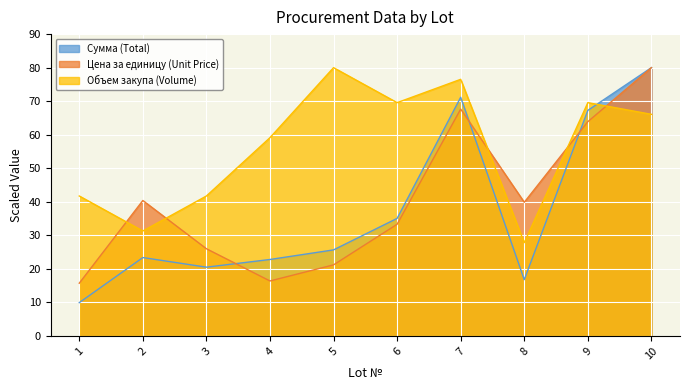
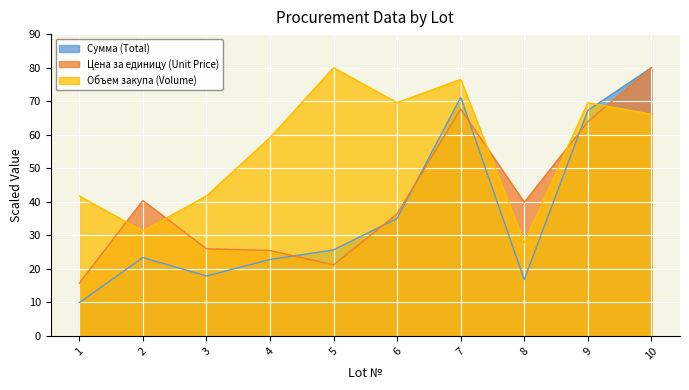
  {
    "Сумма (Total)": {
      "1": 10,
      "2": 23,
-     "3": 21,
+     "3": 18,
      "4": 23,
      "5": 26,
      "6": 35,
      "7": 71,
      "8": 17,
      "9": 67
    },
    "Цена за единицу (Unit Price)": {
      "1": 16,
      "2": 40,
      "3": 26,
-     "4": 16,
+     "4": 25,
      "5": 21,
-     "6": 33,
+     "6": 36,
      "7": 68,
      "8": 40,
      "9": 64
    },
    "Объем закупа (Volume)": {
      "1": 42,
      "2": 31,
      "3": 42,
      "4": 59,
      "5": 80,
      "6": 70,
      "7": 77,
      "8": 28,
      "9": 70,
      "10": 66
    }
  }
